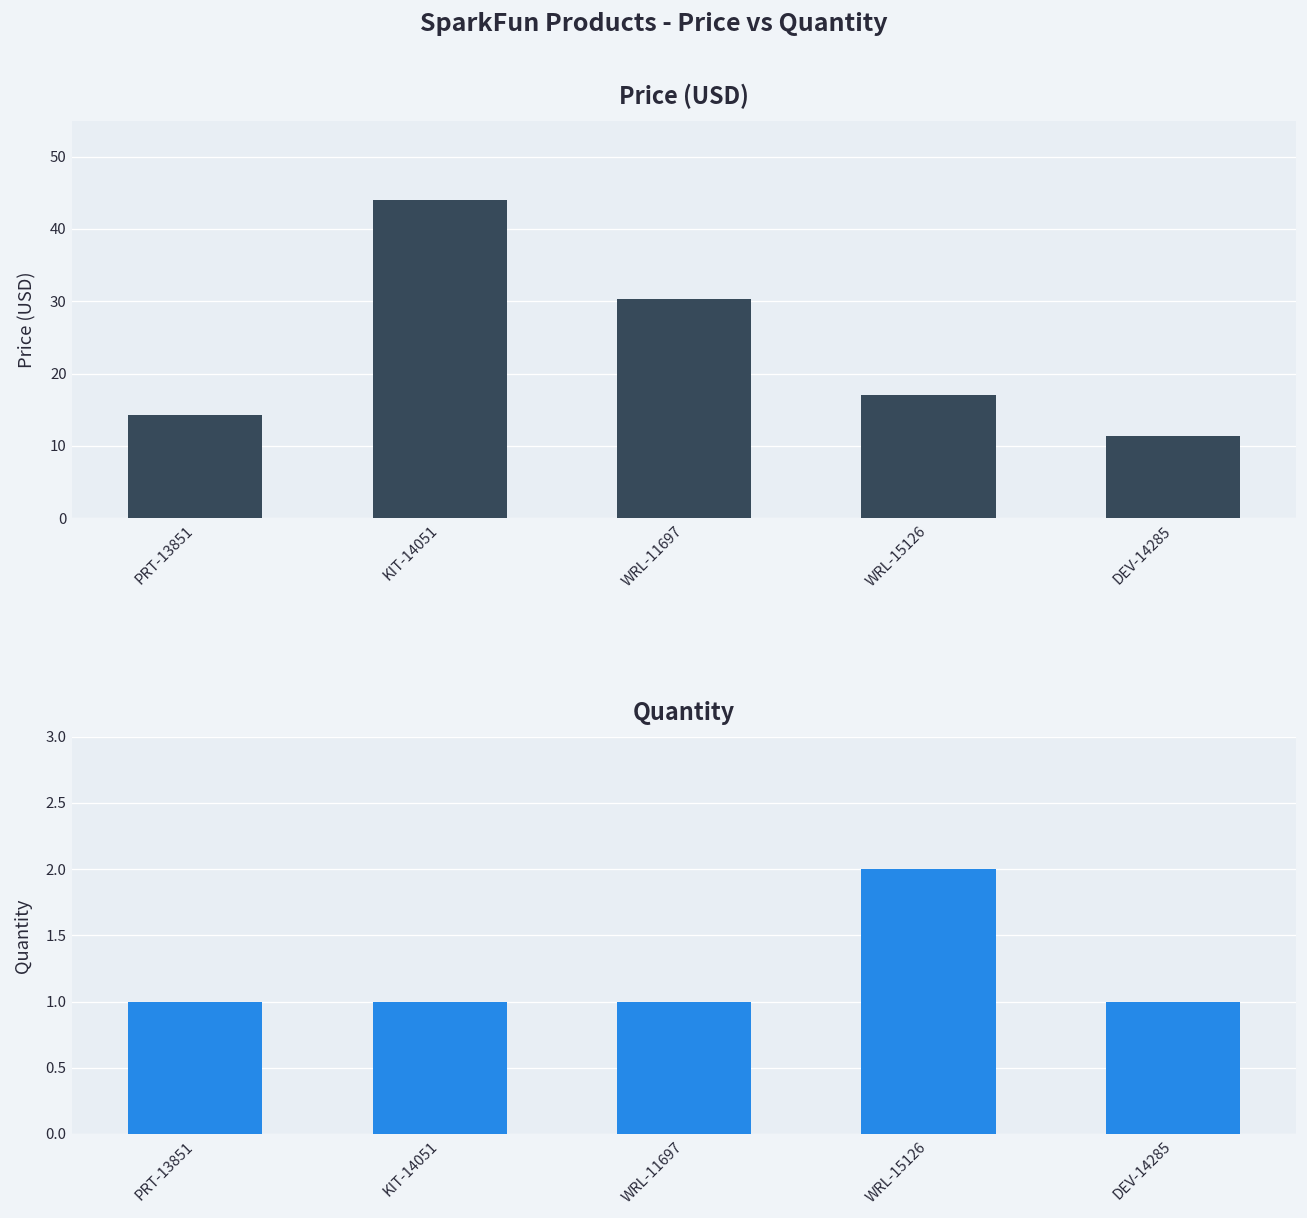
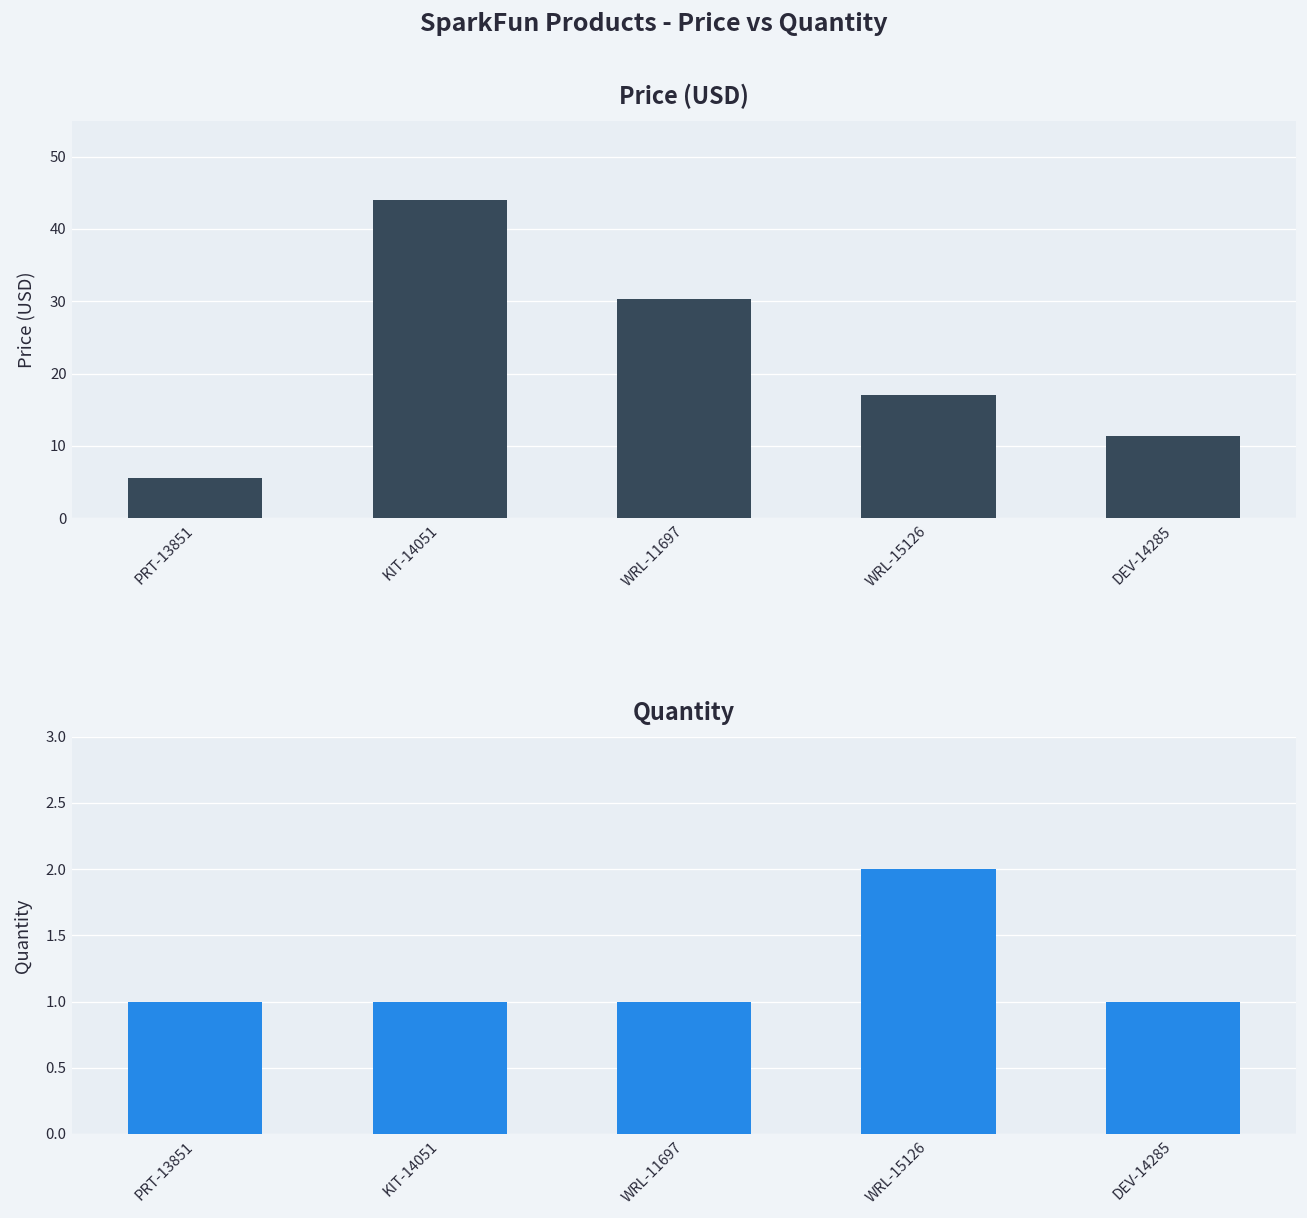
  {
    "Price (USD)": {
-     "PRT-13851": 14,
+     "PRT-13851": 6,
      "KIT-14051": 44,
      "WRL-11697": 30,
      "WRL-15126": 17,
      "DEV-14285": 11
    },
    "Quantity": {
      "PRT-13851": 1.00,
      "KIT-14051": 1.00,
      "WRL-11697": 1.00,
      "WRL-15126": 2.00,
      "DEV-14285": 1.00
    }
  }
